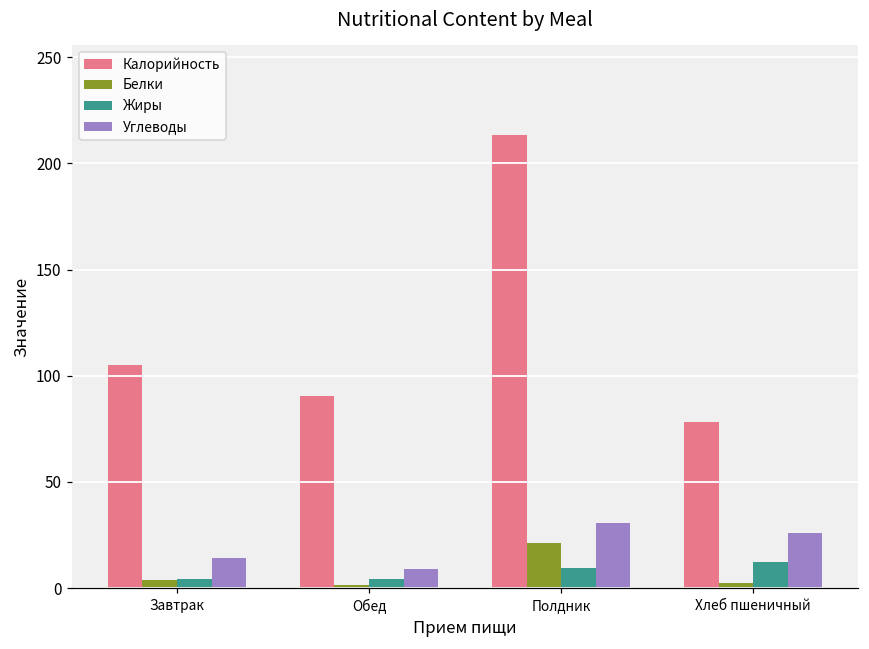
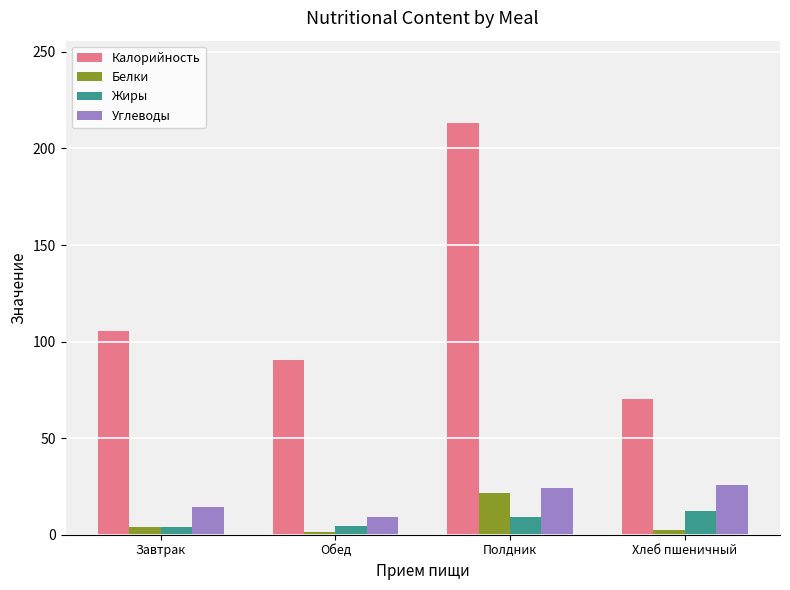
  {
    "Калорийность": {
      "Завтрак": 105,
      "Обед": 91,
      "Полдник": 213,
-     "Хлеб пшеничный": 78
+     "Хлеб пшеничный": 71
    },
    "Белки": {
      "Завтрак": 4,
      "Обед": 2,
      "Полдник": 22,
      "Хлеб пшеничный": 2
    },
    "Жиры": {
      "Завтрак": 4,
      "Обед": 4,
      "Полдник": 9,
      "Хлеб пшеничный": 12
    },
    "Углеводы": {
      "Завтрак": 14,
      "Обед": 9,
-     "Полдник": 31,
+     "Полдник": 24,
      "Хлеб пшеничный": 26
    }
  }
